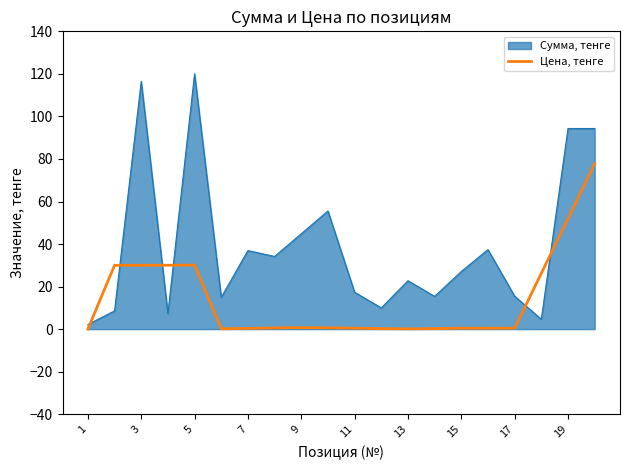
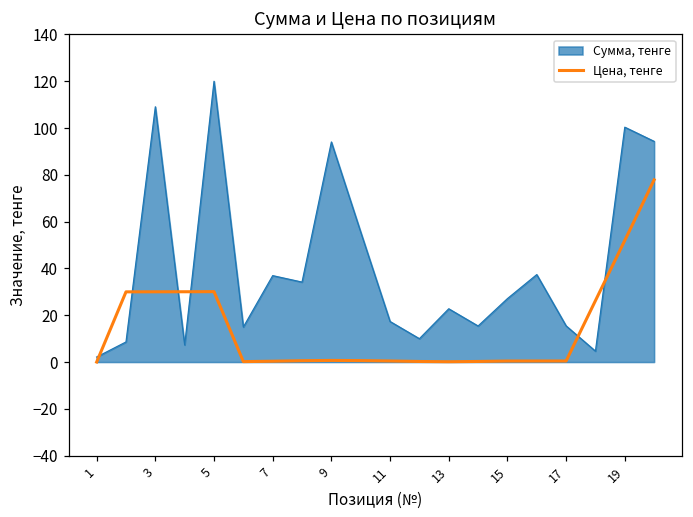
  {
    "Сумма, тенге": {
      "1": 2,
-     "3": 116,
+     "3": 109,
      "5": 120,
      "7": 37,
-     "9": 45,
+     "9": 94,
      "11": 17,
      "13": 23,
      "15": 27,
      "17": 15,
-     "19": 94
+     "19": 100
    },
    "Цена, тенге": {
      "1": 0,
      "3": 30,
      "5": 30,
      "7": 0,
      "9": 1,
      "11": 0,
      "13": 0,
      "15": 0,
      "17": 0,
      "19": 52
    }
  }
